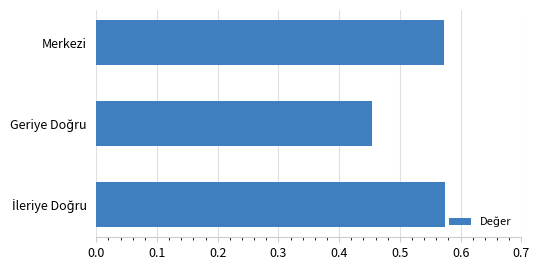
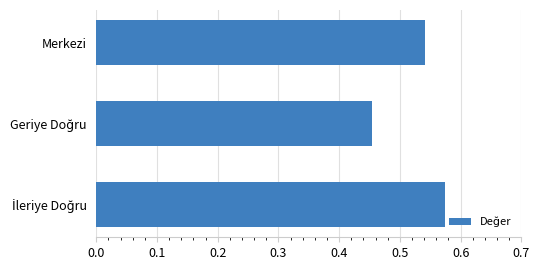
  {
-   "Merkezi": 0.57,
+   "Merkezi": 0.54,
    "Geriye Doğru": 0.45,
    "İleriye Doğru": 0.58
  }
